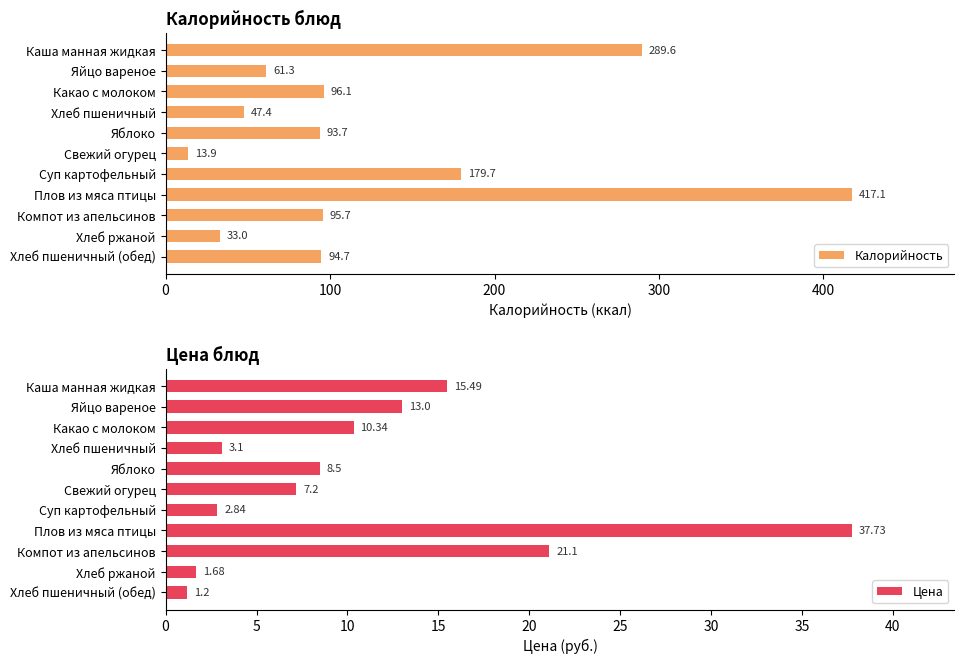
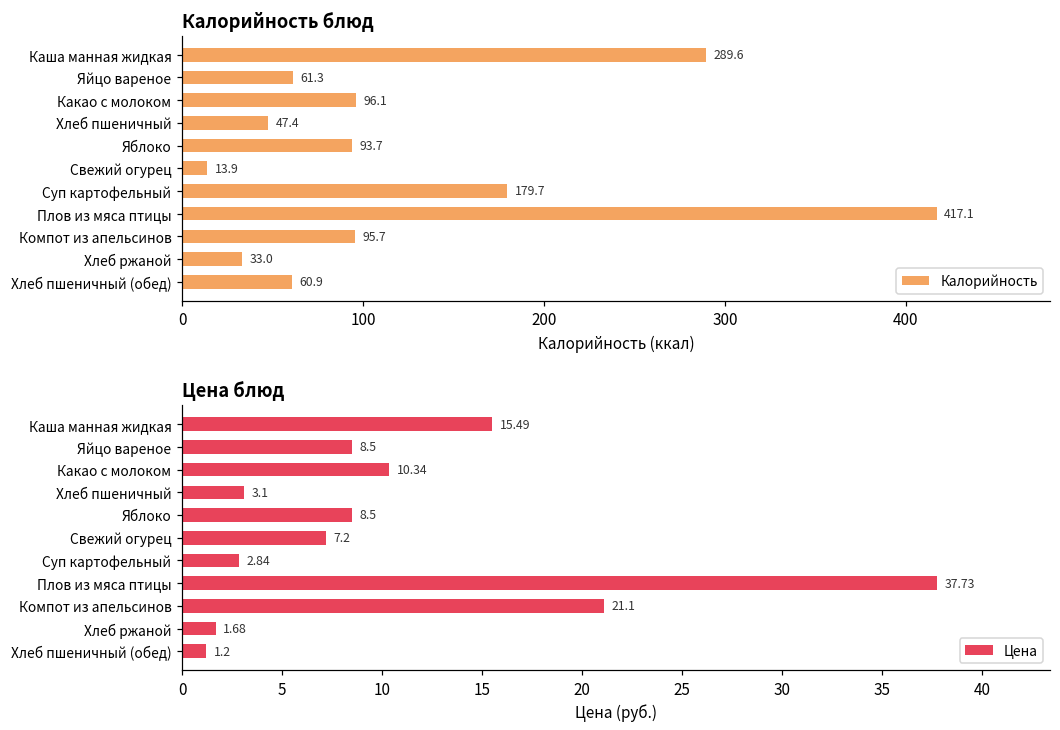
  {
    "Калорийность блюд": {
      "Каша манная жидкая": 289.6,
      "Яйцо вареное": 61.3,
      "Какао с молоком": 96.1,
      "Хлеб пшеничный": 47.4,
      "Яблоко": 93.7,
      "Свежий огурец": 13.9,
      "Суп картофельный": 179.7,
      "Плов из мяса птицы": 417.1,
      "Компот из апельсинов": 95.7,
      "Хлеб ржаной": 33.0,
-     "Хлеб пшеничный (обед)": 94.7
+     "Хлеб пшеничный (обед)": 60.9
    },
    "Цена блюд": {
      "Каша манная жидкая": 15.49,
-     "Яйцо вареное": 13.0,
+     "Яйцо вареное": 8.5,
      "Какао с молоком": 10.34,
      "Хлеб пшеничный": 3.1,
      "Яблоко": 8.5,
      "Свежий огурец": 7.2,
      "Суп картофельный": 2.84,
      "Плов из мяса птицы": 37.73,
      "Компот из апельсинов": 21.1,
      "Хлеб ржаной": 1.68,
      "Хлеб пшеничный (обед)": 1.2
    }
  }
